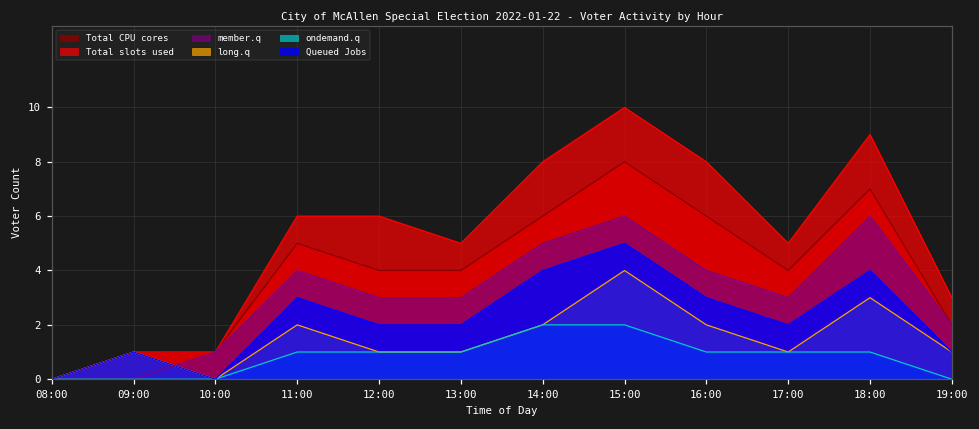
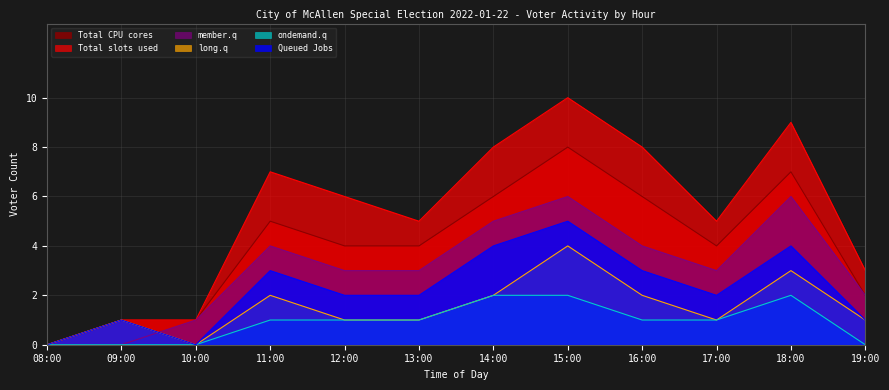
  {
    "Total CPU cores": {
      "11:00": 5,
      "12:00": 4,
      "13:00": 4,
      "14:00": 6,
      "15:00": 8,
      "16:00": 6,
      "17:00": 4,
      "18:00": 7
    },
    "Total slots used": {
-     "11:00": 6,
+     "11:00": 7,
      "12:00": 6,
      "13:00": 5,
      "14:00": 8,
      "15:00": 10,
      "16:00": 8,
      "17:00": 5,
      "18:00": 9,
      "19:00": 3
    },
    "member.q": {
      "11:00": 4,
      "12:00": 3,
      "13:00": 3,
      "14:00": 5,
      "15:00": 6,
      "16:00": 4,
      "17:00": 3,
      "18:00": 6
    },
    "long.q": {
      "11:00": 2,
      "15:00": 4,
      "16:00": 2,
      "18:00": 3
    },
    "ondemand.q": {
      "11:00": 1,
      "15:00": 2,
      "16:00": 1,
-     "18:00": 1,
+     "18:00": 2,
      "19:00": 0
    },
    "Queued Jobs": {
      "11:00": 3,
      "12:00": 2,
      "13:00": 2,
      "14:00": 4,
      "15:00": 5,
      "16:00": 3,
      "17:00": 2,
      "18:00": 4
    }
  }
